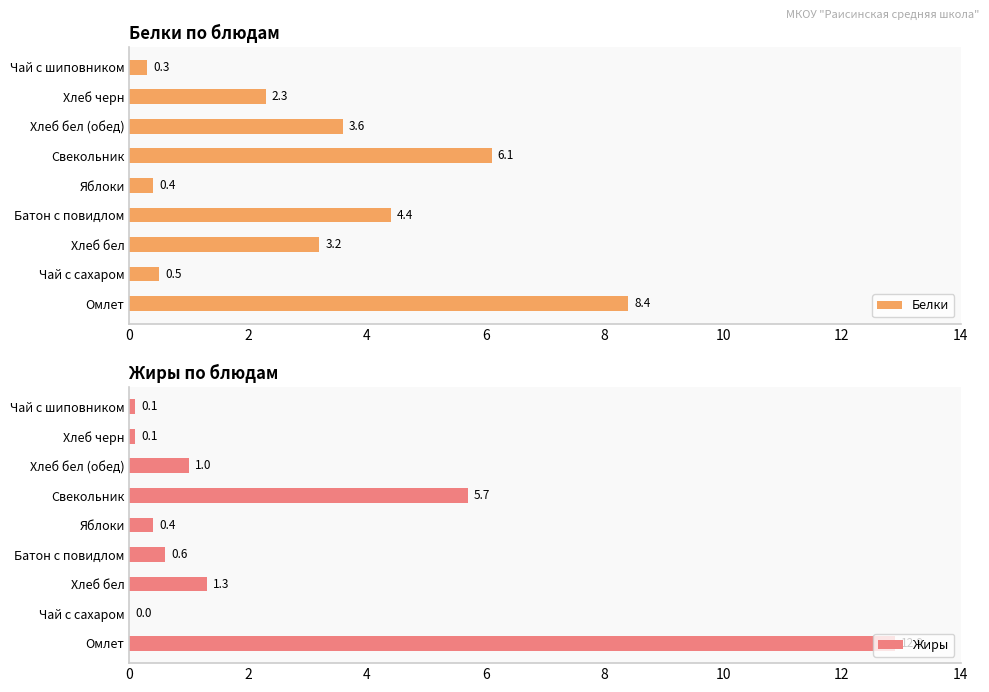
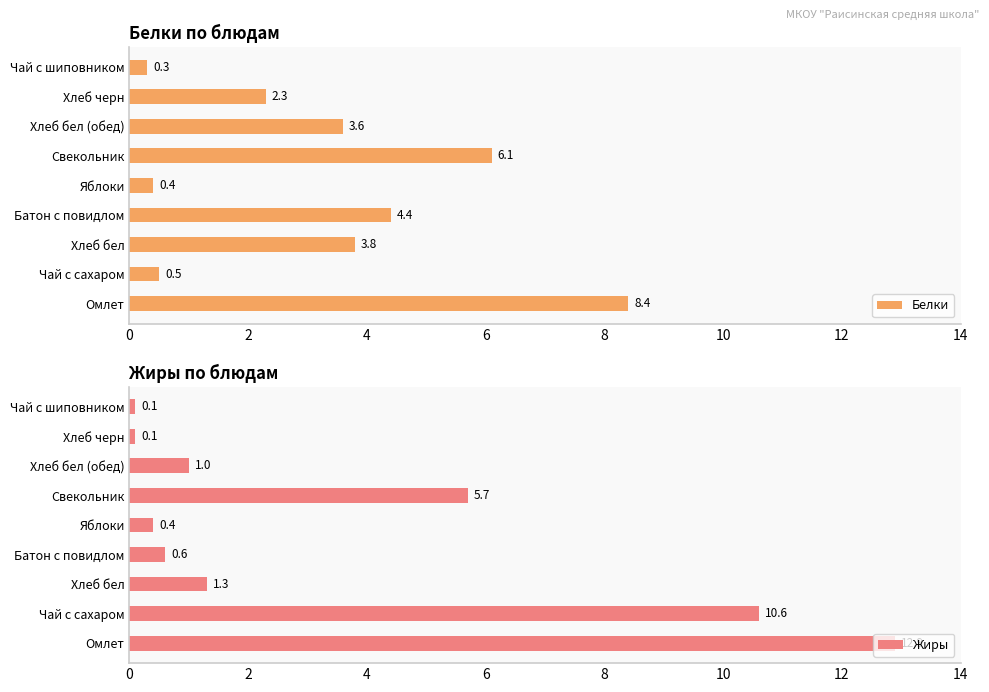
  {
    "Белки по блюдам": {
      "Чай с шиповником": 0.3,
      "Хлеб черн": 2.3,
      "Хлеб бел (обед)": 3.6,
      "Свекольник": 6.1,
      "Яблоки": 0.4,
      "Батон с повидлом": 4.4,
-     "Хлеб бел": 3.2,
+     "Хлеб бел": 3.8,
      "Чай с сахаром": 0.5,
      "Омлет": 8.4
    },
    "Жиры по блюдам": {
      "Чай с шиповником": 0.1,
      "Хлеб черн": 0.1,
      "Хлеб бел (обед)": 1.0,
      "Свекольник": 5.7,
      "Яблоки": 0.4,
      "Батон с повидлом": 0.6,
      "Хлеб бел": 1.3,
-     "Чай с сахаром": 0.0
+     "Чай с сахаром": 10.6
    }
  }
